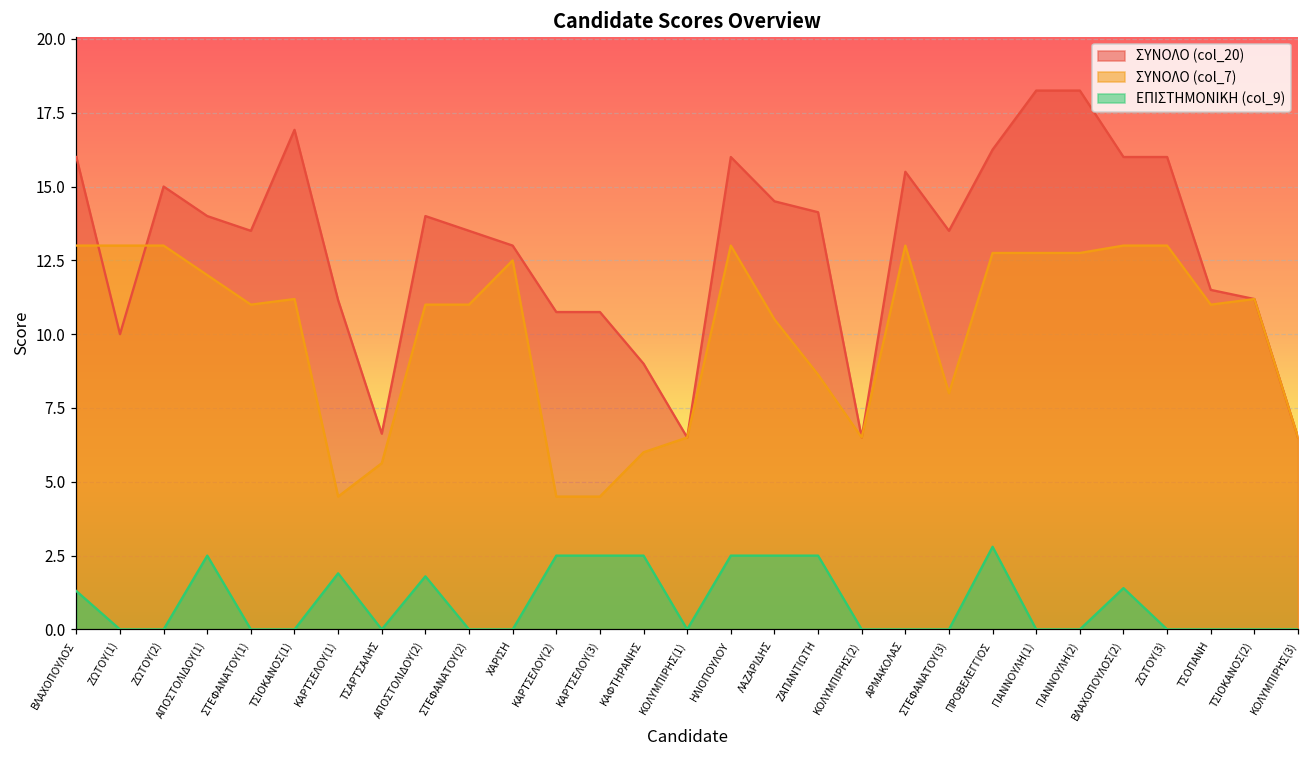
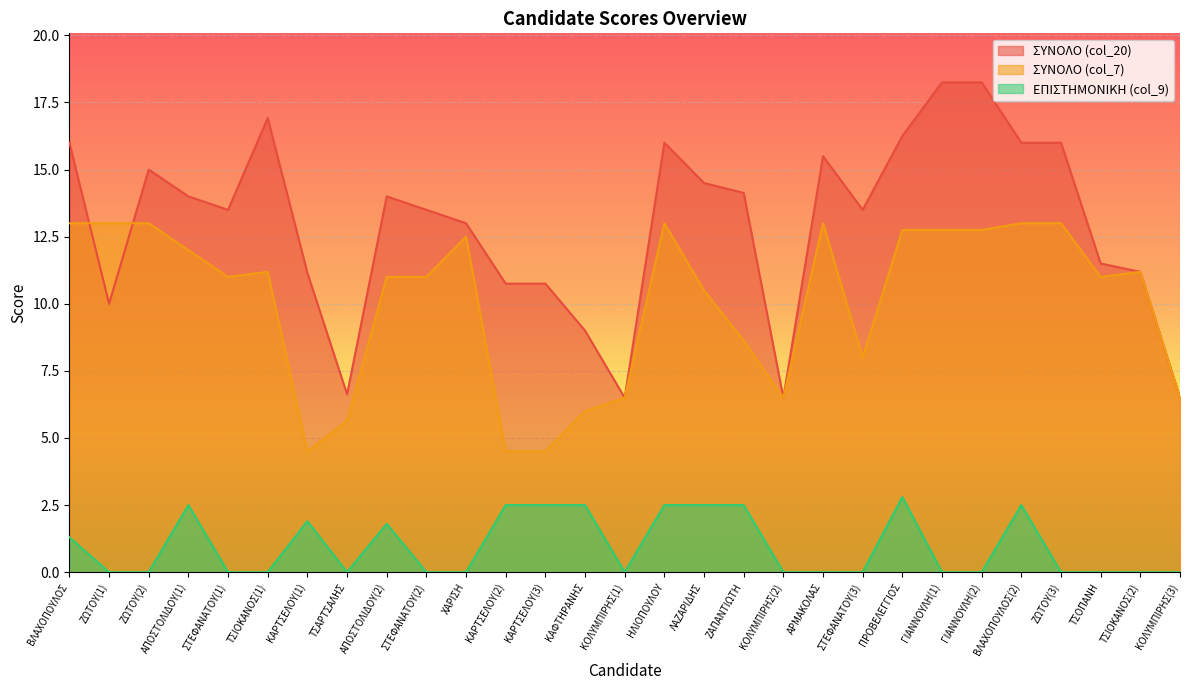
  {
    "ΣΥΝΟΛΟ (col_20)": {
      "ΒΛΑΧΟΠΟΥΛΟΣ": 16.0,
      "ΖΩΤΟΥ(1)": 10.0,
      "ΖΩΤΟΥ(2)": 15.0,
      "ΑΠΟΣΤΟΛΙΔΟΥ(1)": 14.0,
      "ΣΤΕΦΑΝΑΤΟΥ(1)": 13.5,
      "ΤΣΙΟΚΑΝΟΣ(1)": 16.9,
      "ΚΑΡΤΣΕΛΟΥ(1)": 11.2,
      "ΤΣΑΡΤΣΑΛΗΣ": 6.6,
      "ΑΠΟΣΤΟΛΙΔΟΥ(2)": 14.0,
      "ΣΤΕΦΑΝΑΤΟΥ(2)": 13.5,
      "ΧΑΡΙΣΗ": 13.0,
      "ΚΑΡΤΣΕΛΟΥ(2)": 10.8,
      "ΚΑΡΤΣΕΛΟΥ(3)": 10.8,
      "ΚΑΦΤΗΡΑΝΗΣ": 9.0,
      "ΗΛΙΟΠΟΥΛΟΥ": 16.0,
      "ΛΑΖΑΡΙΔΗΣ": 14.5,
      "ΖΑΠΑΝΤΙΩΤΗ": 14.1,
      "ΑΡΜΑΚΟΛΑΣ": 15.5,
      "ΣΤΕΦΑΝΑΤΟΥ(3)": 13.5,
      "ΠΡΟΒΕΛΕΓΓΙΟΣ": 16.3,
      "ΓΙΑΝΝΟΥΛΗ(1)": 18.3,
      "ΓΙΑΝΝΟΥΛΗ(2)": 18.3,
      "ΒΛΑΧΟΠΟΥΛΟΣ(2)": 16.0,
      "ΖΩΤΟΥ(3)": 16.0,
      "ΤΣΟΠΑΝΗ": 11.5
    },
    "ΣΥΝΟΛΟ (col_7)": {
      "ΒΛΑΧΟΠΟΥΛΟΣ": 13.0,
      "ΖΩΤΟΥ(1)": 13.0,
      "ΖΩΤΟΥ(2)": 13.0,
      "ΑΠΟΣΤΟΛΙΔΟΥ(1)": 12.0,
      "ΣΤΕΦΑΝΑΤΟΥ(1)": 11.0,
      "ΤΣΙΟΚΑΝΟΣ(1)": 11.2,
      "ΚΑΡΤΣΕΛΟΥ(1)": 4.5,
      "ΤΣΑΡΤΣΑΛΗΣ": 5.6,
      "ΑΠΟΣΤΟΛΙΔΟΥ(2)": 11.0,
      "ΣΤΕΦΑΝΑΤΟΥ(2)": 11.0,
      "ΧΑΡΙΣΗ": 12.5,
      "ΚΑΡΤΣΕΛΟΥ(2)": 4.5,
      "ΚΑΡΤΣΕΛΟΥ(3)": 4.5,
      "ΚΑΦΤΗΡΑΝΗΣ": 6.0,
      "ΗΛΙΟΠΟΥΛΟΥ": 13.0,
      "ΛΑΖΑΡΙΔΗΣ": 10.5,
      "ΖΑΠΑΝΤΙΩΤΗ": 8.6,
      "ΑΡΜΑΚΟΛΑΣ": 13.0,
      "ΣΤΕΦΑΝΑΤΟΥ(3)": 8.0,
      "ΠΡΟΒΕΛΕΓΓΙΟΣ": 12.8,
      "ΓΙΑΝΝΟΥΛΗ(1)": 12.8,
      "ΓΙΑΝΝΟΥΛΗ(2)": 12.8,
      "ΒΛΑΧΟΠΟΥΛΟΣ(2)": 13.0,
      "ΖΩΤΟΥ(3)": 13.0,
      "ΤΣΟΠΑΝΗ": 11.0
    },
    "ΕΠΙΣΤΗΜΟΝΙΚΗ (col_9)": {
      "ΒΛΑΧΟΠΟΥΛΟΣ": 1.3,
      "ΖΩΤΟΥ(1)": 0.0,
      "ΖΩΤΟΥ(2)": 0.0,
      "ΑΠΟΣΤΟΛΙΔΟΥ(1)": 2.5,
      "ΣΤΕΦΑΝΑΤΟΥ(1)": 0.0,
      "ΤΣΙΟΚΑΝΟΣ(1)": 0.0,
      "ΚΑΡΤΣΕΛΟΥ(1)": 1.9,
      "ΤΣΑΡΤΣΑΛΗΣ": 0.0,
      "ΑΠΟΣΤΟΛΙΔΟΥ(2)": 1.8,
      "ΣΤΕΦΑΝΑΤΟΥ(2)": 0.0,
      "ΧΑΡΙΣΗ": 0.0,
      "ΚΑΡΤΣΕΛΟΥ(2)": 2.5,
      "ΚΑΡΤΣΕΛΟΥ(3)": 2.5,
      "ΚΑΦΤΗΡΑΝΗΣ": 2.5,
      "ΚΟΛΥΜΠΙΡΗΣ(1)": 0.0,
      "ΗΛΙΟΠΟΥΛΟΥ": 2.5,
      "ΛΑΖΑΡΙΔΗΣ": 2.5,
      "ΖΑΠΑΝΤΙΩΤΗ": 2.5,
      "ΚΟΛΥΜΠΙΡΗΣ(2)": 0.0,
      "ΑΡΜΑΚΟΛΑΣ": 0.0,
      "ΣΤΕΦΑΝΑΤΟΥ(3)": 0.0,
      "ΠΡΟΒΕΛΕΓΓΙΟΣ": 2.8,
      "ΓΙΑΝΝΟΥΛΗ(1)": 0.0,
      "ΓΙΑΝΝΟΥΛΗ(2)": 0.0,
-     "ΒΛΑΧΟΠΟΥΛΟΣ(2)": 1.4,
+     "ΒΛΑΧΟΠΟΥΛΟΣ(2)": 2.5,
      "ΖΩΤΟΥ(3)": 0.0,
      "ΤΣΟΠΑΝΗ": 0.0,
      "ΤΣΙΟΚΑΝΟΣ(2)": 0.0,
      "ΚΟΛΥΜΠΙΡΗΣ(3)": 0.0
    }
  }
